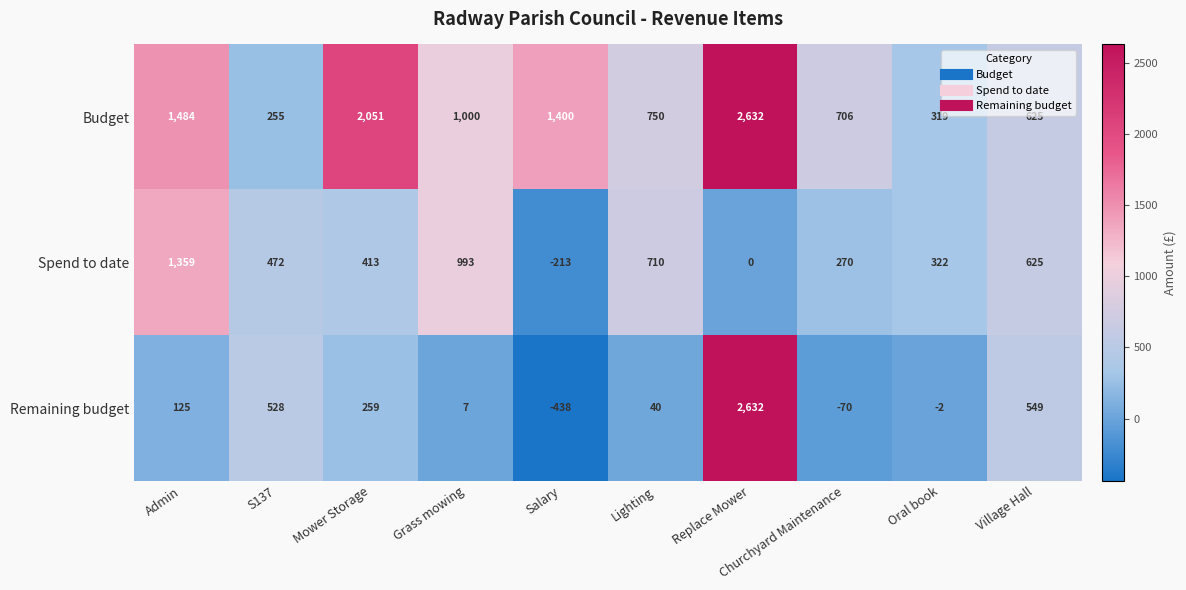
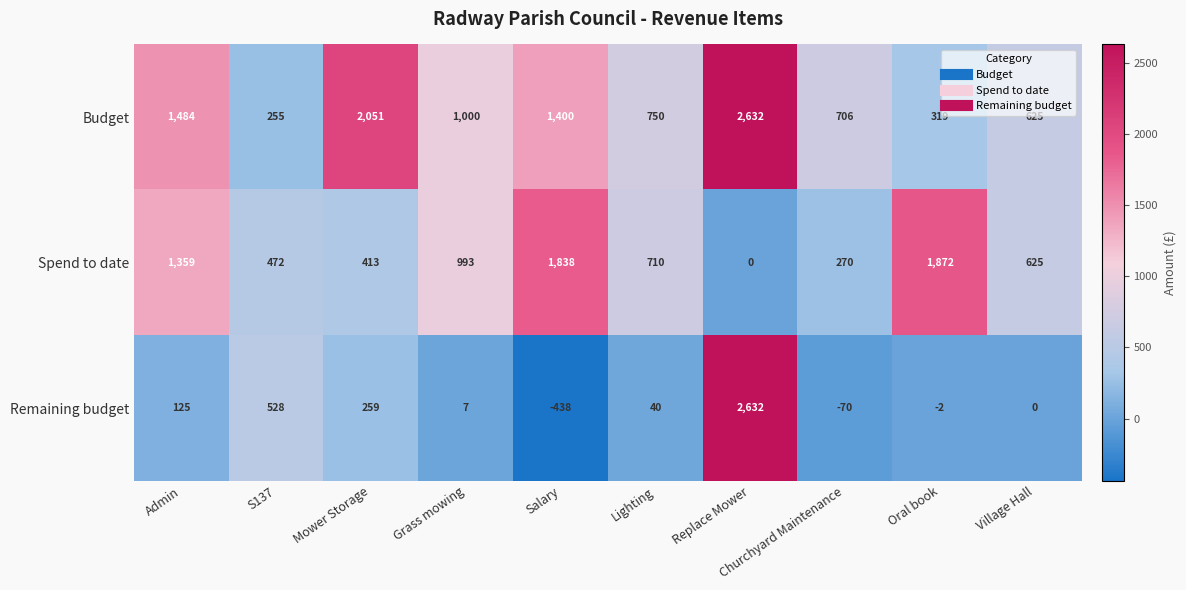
  {
    "Budget": {
      "Admin": "1,484",
      "S137": "255",
      "Mower Storage": "2,051",
      "Grass mowing": "1,000",
      "Salary": "1,400",
      "Lighting": "750",
      "Replace Mower": "2,632",
      "Churchyard Maintenance": "706"
    },
    "Spend to date": {
      "Admin": "1,359",
      "S137": "472",
      "Mower Storage": "413",
      "Grass mowing": "993",
-     "Salary": "-213",
+     "Salary": "1,838",
      "Lighting": "710",
      "Replace Mower": "0",
      "Churchyard Maintenance": "270",
-     "Oral book": "322",
+     "Oral book": "1,872",
      "Village Hall": "625"
    },
    "Remaining budget": {
      "Admin": "125",
      "S137": "528",
      "Mower Storage": "259",
      "Grass mowing": "7",
      "Salary": "-438",
      "Lighting": "40",
      "Replace Mower": "2,632",
      "Churchyard Maintenance": "-70",
      "Oral book": "-2",
-     "Village Hall": "549"
+     "Village Hall": "0"
    }
  }
